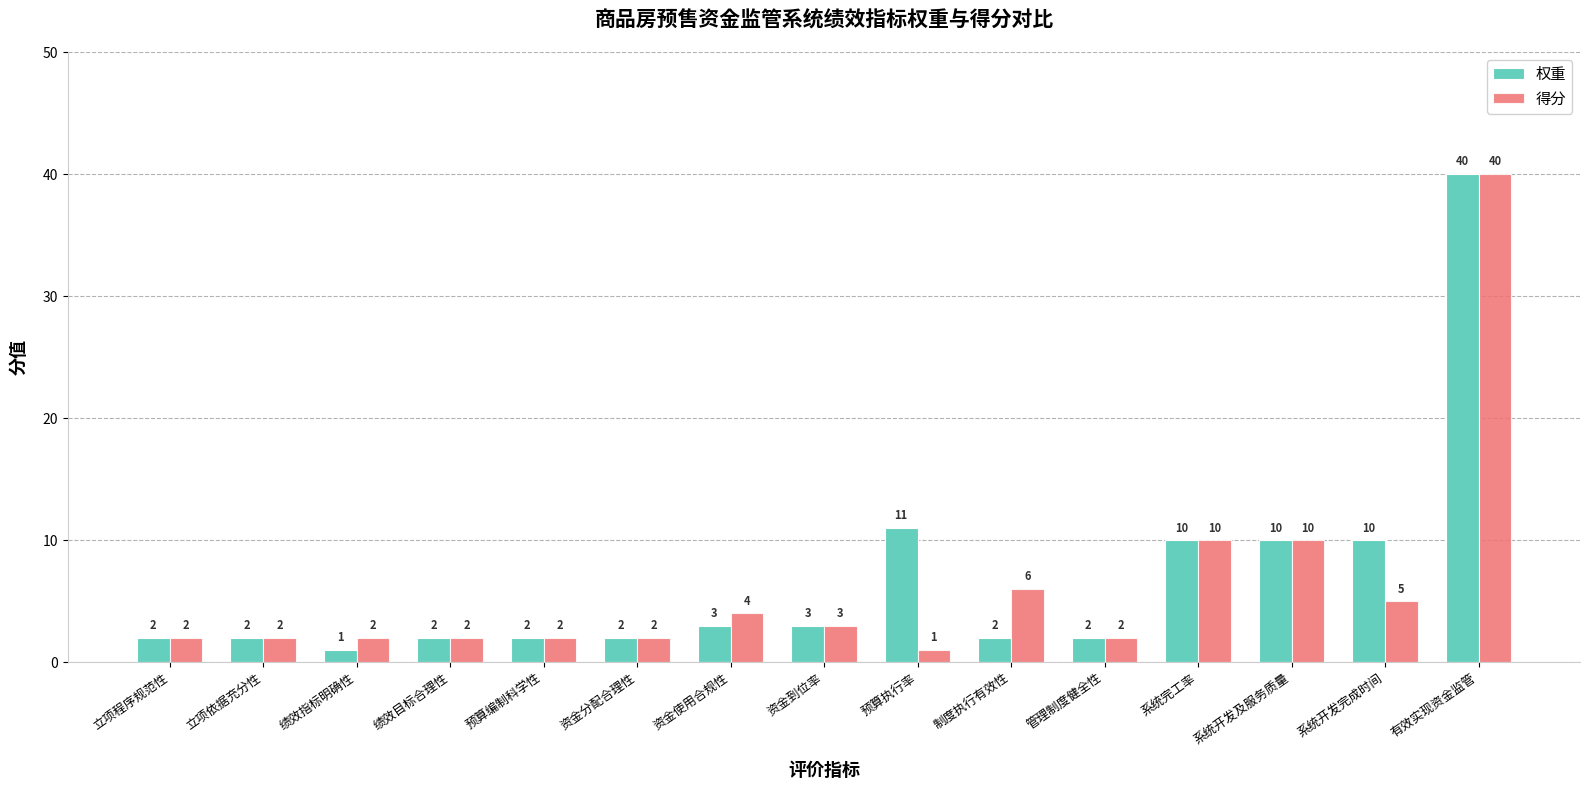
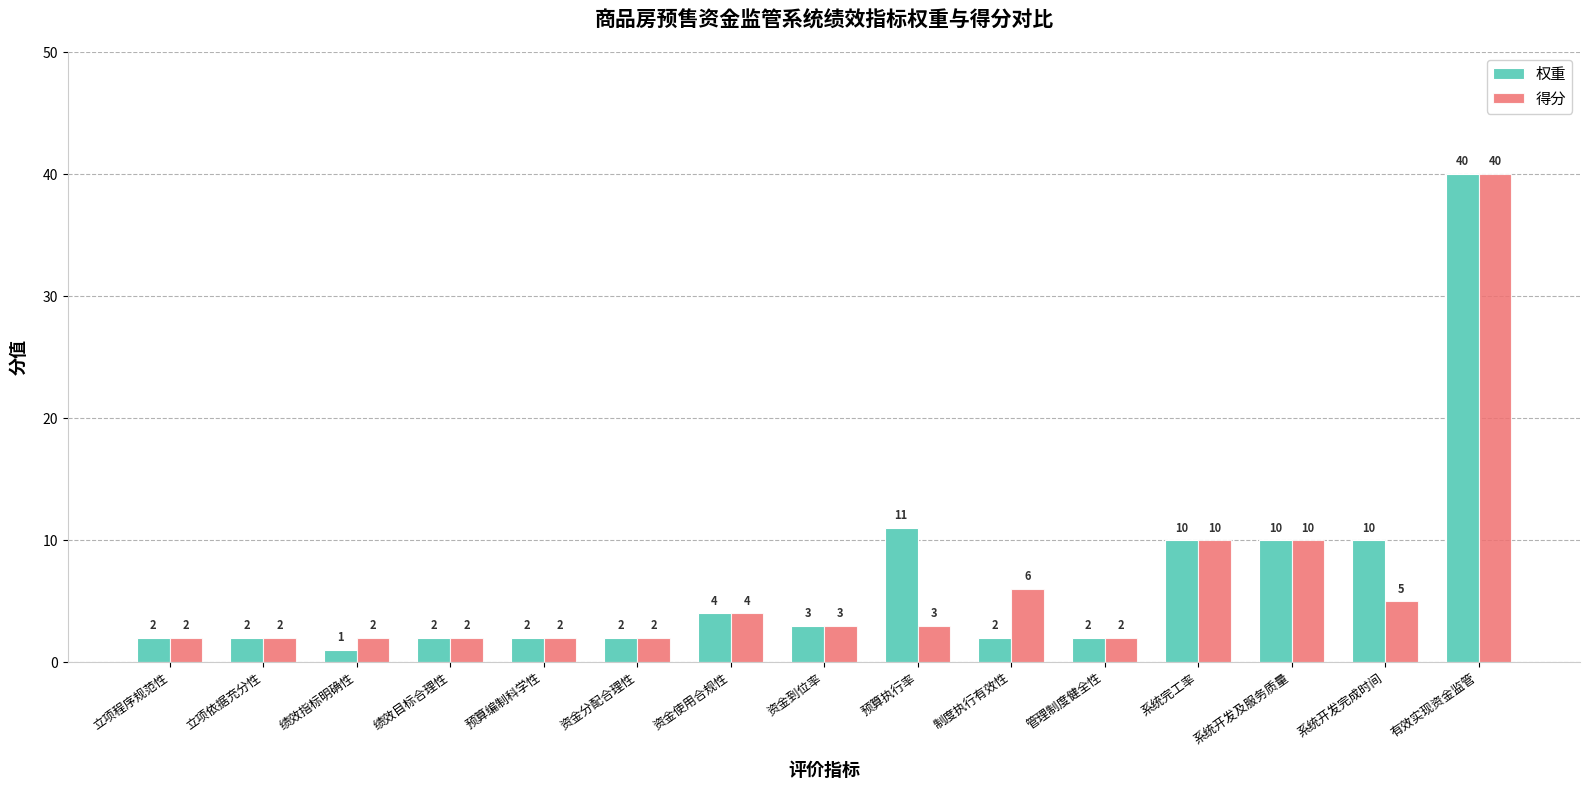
  {
    "权重": {
      "立项程序规范性": 2,
      "立项依据充分性": 2,
      "绩效指标明确性": 1,
      "绩效目标合理性": 2,
      "预算编制科学性": 2,
      "资金分配合理性": 2,
-     "资金使用合规性": 3,
+     "资金使用合规性": 4,
      "资金到位率": 3,
      "预算执行率": 11,
      "制度执行有效性": 2,
      "管理制度健全性": 2,
      "系统完工率": 10,
      "系统开发及服务质量": 10,
      "系统开发完成时间": 10,
      "有效实现资金监管": 40
    },
    "得分": {
      "立项程序规范性": 2,
      "立项依据充分性": 2,
      "绩效指标明确性": 2,
      "绩效目标合理性": 2,
      "预算编制科学性": 2,
      "资金分配合理性": 2,
      "资金使用合规性": 4,
      "资金到位率": 3,
-     "预算执行率": 1,
+     "预算执行率": 3,
      "制度执行有效性": 6,
      "管理制度健全性": 2,
      "系统完工率": 10,
      "系统开发及服务质量": 10,
      "系统开发完成时间": 5,
      "有效实现资金监管": 40
    }
  }
